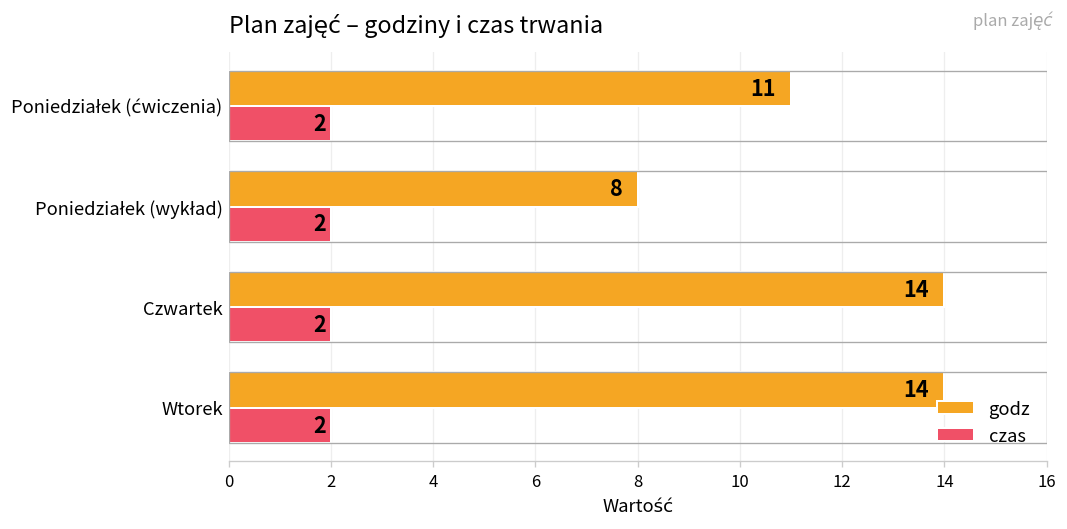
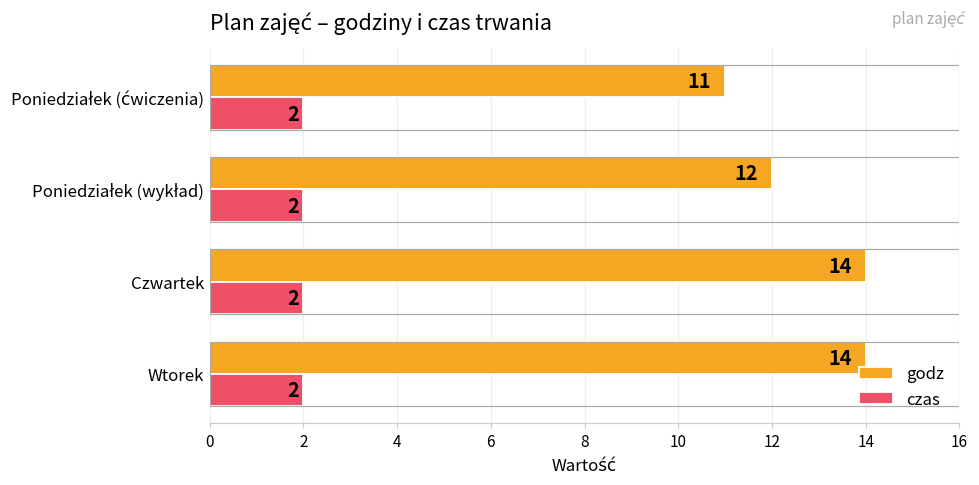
  {
    "godz": {
      "Poniedziałek (ćwiczenia)": 11,
-     "Poniedziałek (wykład)": 8,
+     "Poniedziałek (wykład)": 12,
      "Czwartek": 14,
      "Wtorek": 14
    },
    "czas": {
      "Poniedziałek (ćwiczenia)": 2,
      "Poniedziałek (wykład)": 2,
      "Czwartek": 2,
      "Wtorek": 2
    }
  }
